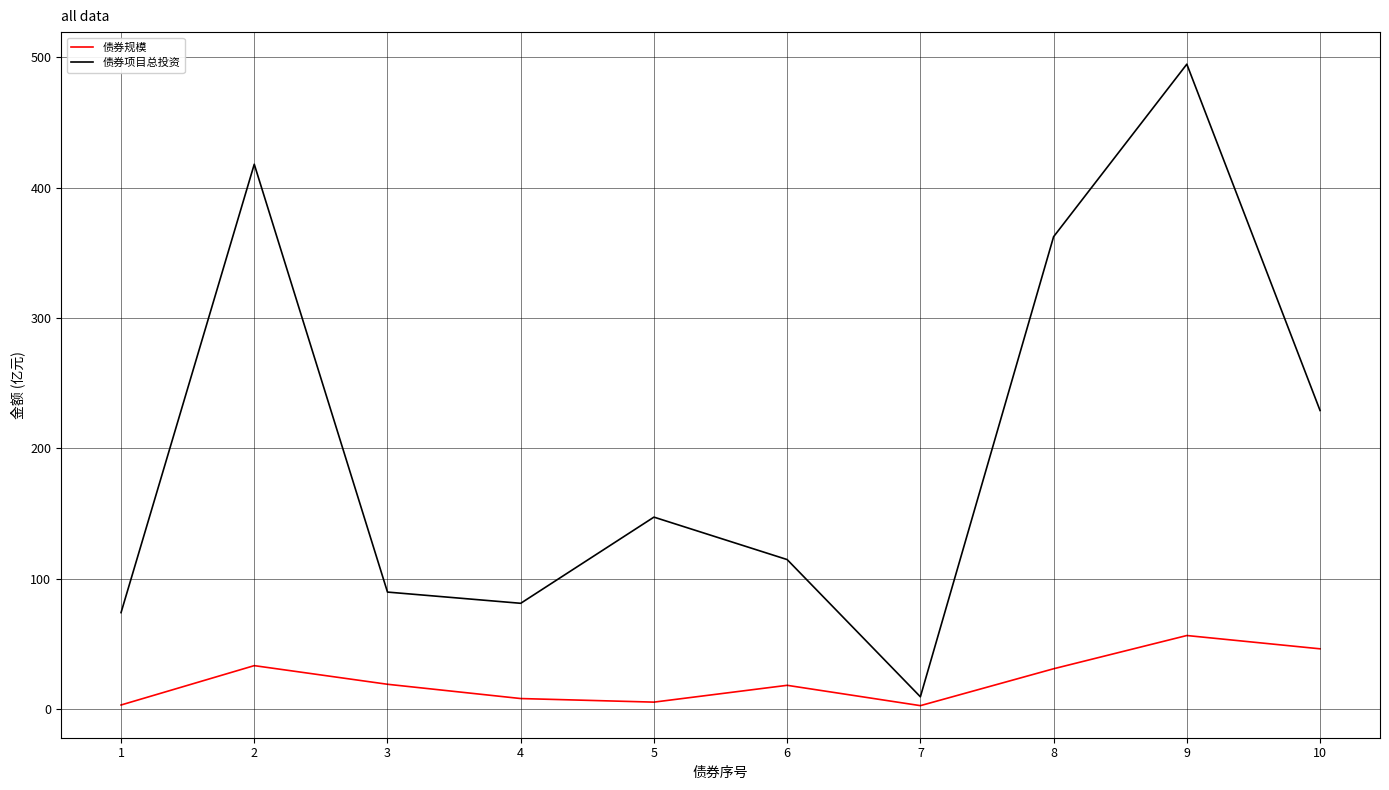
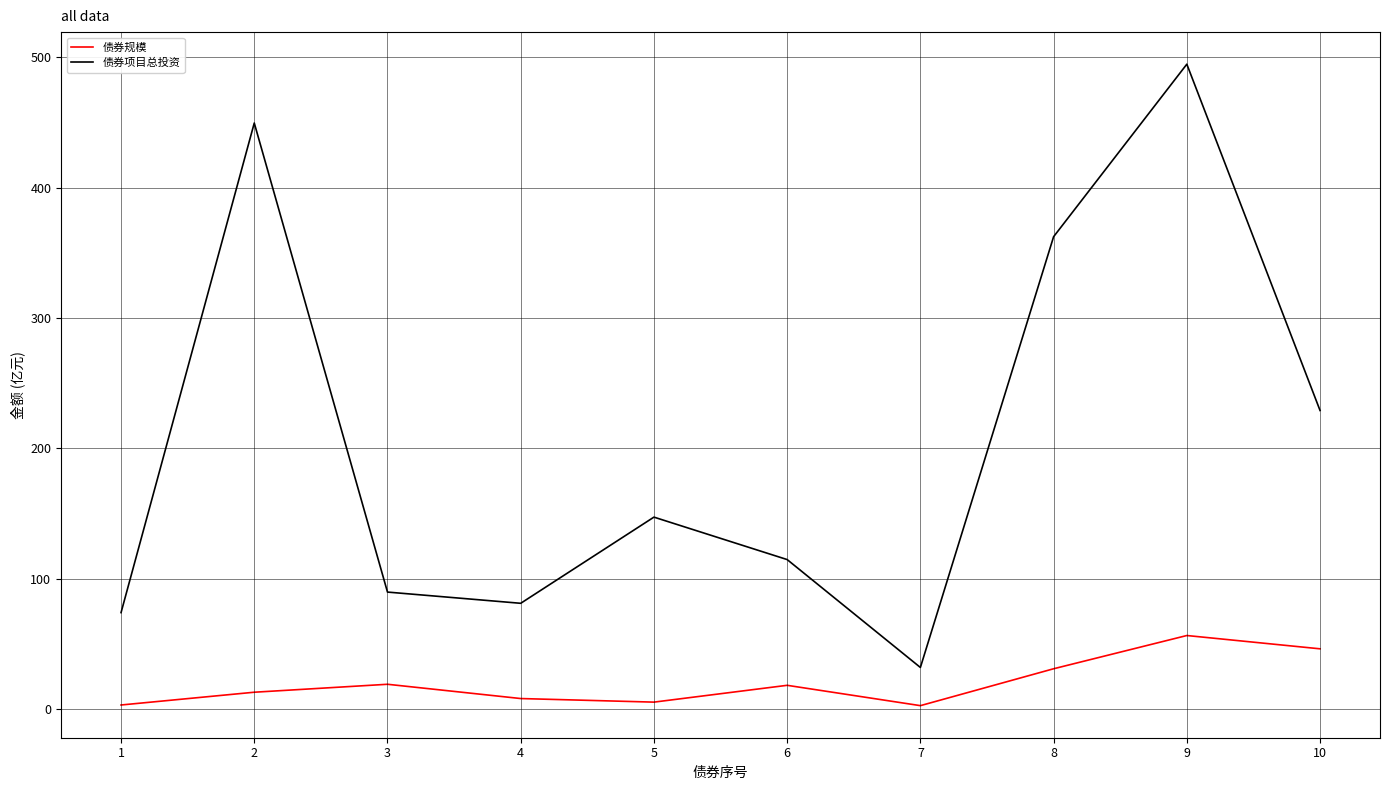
  {
    "债券规模": {
      "1": 3,
-     "2": 33,
+     "2": 13,
      "3": 19,
      "4": 8,
      "5": 5,
      "6": 18,
      "7": 3,
      "8": 31,
      "9": 57,
      "10": 46
    },
    "债券项目总投资": {
      "1": 74,
-     "2": 418,
+     "2": 450,
      "3": 90,
      "4": 81,
      "5": 147,
      "6": 115,
-     "7": 10,
+     "7": 32,
      "8": 362,
      "9": 495,
      "10": 229
    }
  }
